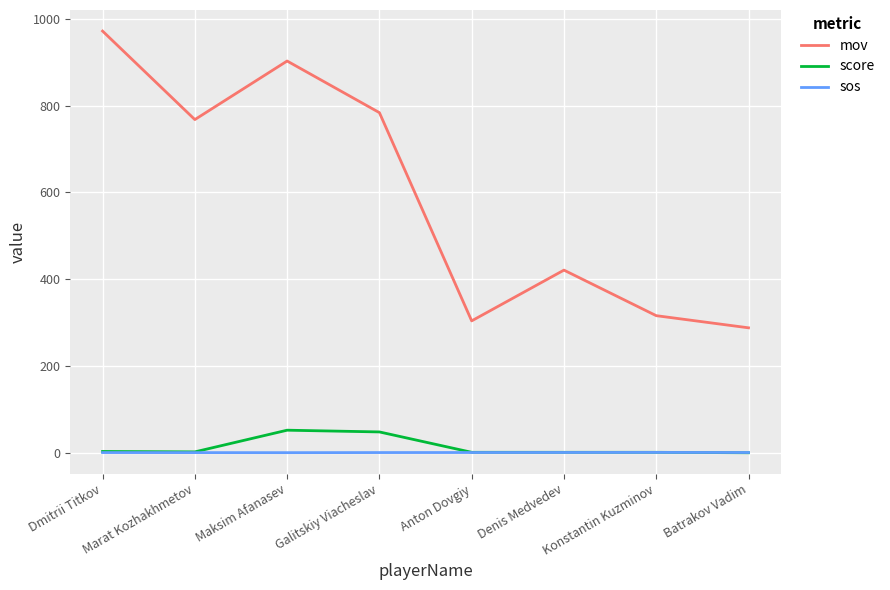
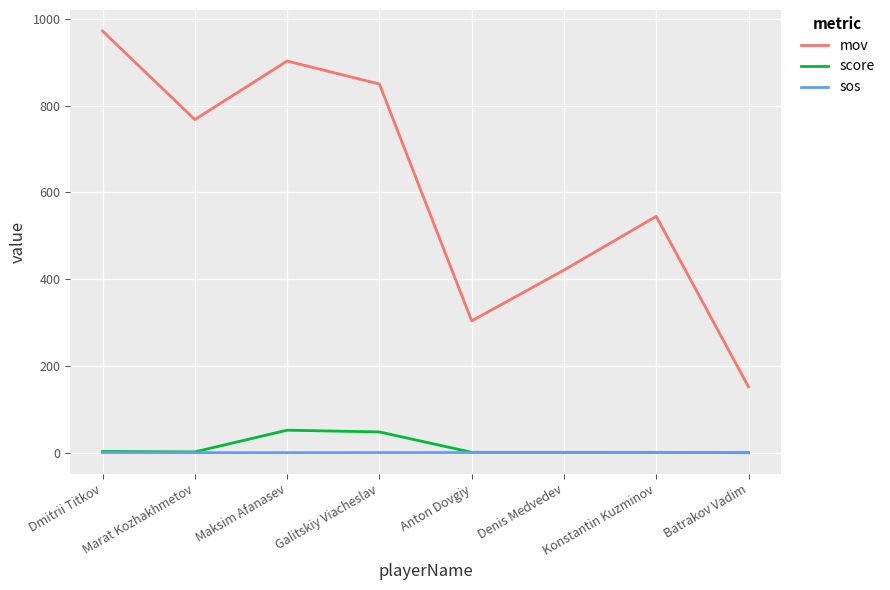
  {
    "mov": {
      "Dmitrii Titkov": 970,
      "Marat Kozhakhmetov": 770,
      "Maksim Afanasev": 900,
-     "Galitskiy Viacheslav": 780,
+     "Galitskiy Viacheslav": 850,
      "Anton Dovgiy": 300,
      "Denis Medvedev": 420,
-     "Konstantin Kuzminov": 320,
-     "Batrakov Vadim": 290
+     "Konstantin Kuzminov": 550,
+     "Batrakov Vadim": 150
    },
    "score": {
      "Maksim Afanasev": 50,
      "Galitskiy Viacheslav": 50
    },
    "sos": {
      "Maksim Afanasev": 0,
      "Galitskiy Viacheslav": 0
    }
  }
